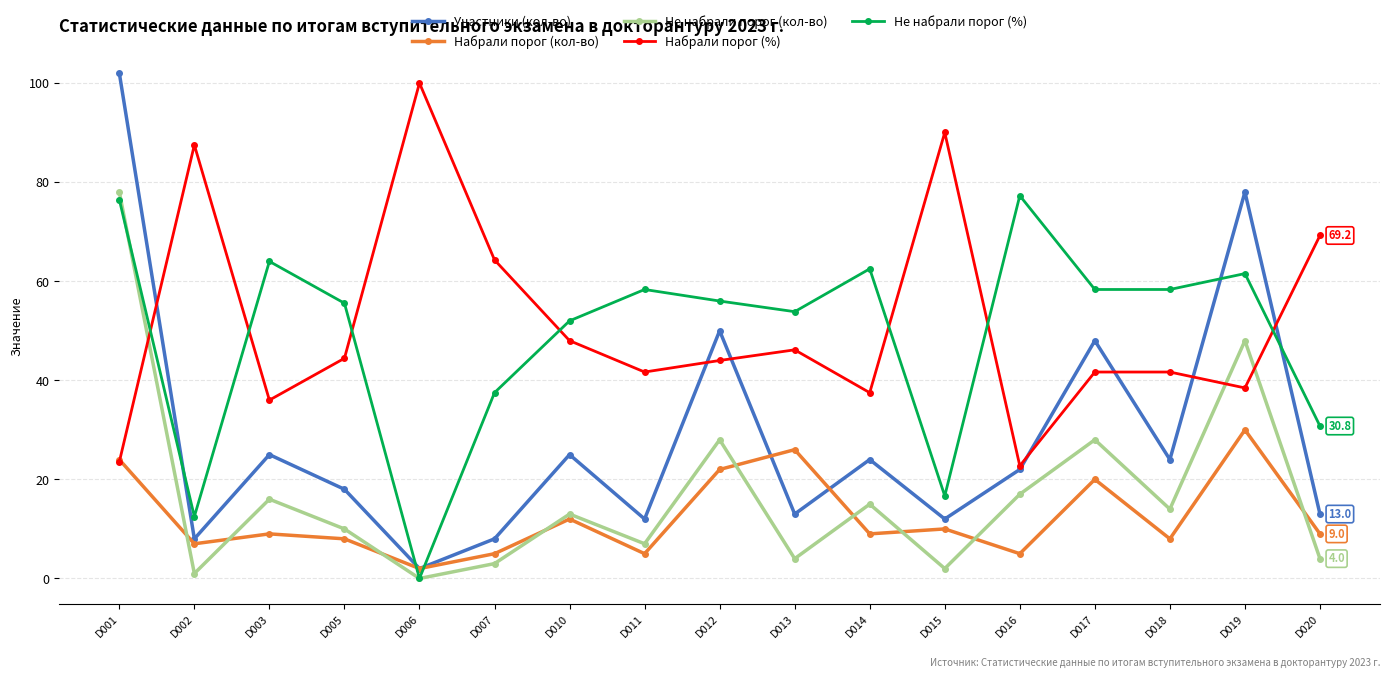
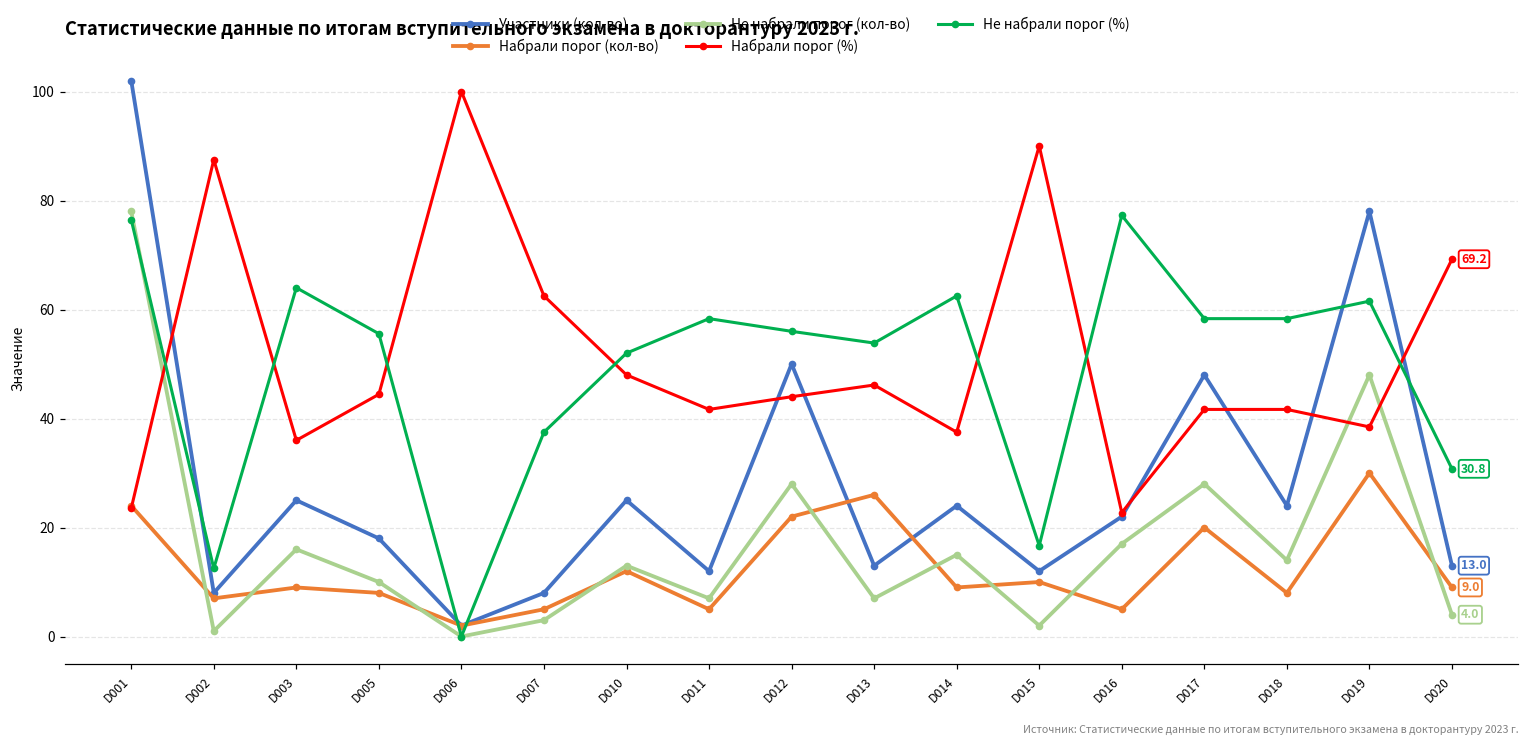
  {
    "Участники (кол-во)": {
      "D001": 102,
      "D002": 8,
      "D003": 25,
      "D005": 18,
      "D007": 8,
      "D010": 25,
      "D011": 12,
      "D012": 50,
      "D013": 13,
      "D014": 24,
      "D015": 12,
      "D016": 22,
      "D017": 48,
      "D018": 24,
      "D019": 78
    },
    "Набрали порог (кол-во)": {
      "D002": 7,
      "D003": 9,
      "D005": 8,
      "D007": 5,
      "D010": 12,
      "D011": 5,
      "D012": 22,
      "D013": 26,
      "D014": 9,
      "D015": 10,
      "D016": 5,
      "D017": 20,
      "D018": 8,
      "D019": 30
    },
    "Не набрали порог (кол-во)": {
      "D001": 78,
      "D002": 1,
      "D003": 16,
      "D005": 10,
      "D007": 3,
      "D010": 13,
      "D011": 7,
      "D012": 28,
-     "D013": 4,
+     "D013": 7,
      "D014": 15,
      "D015": 2,
      "D016": 17,
      "D017": 28,
      "D018": 14,
      "D019": 48
    },
    "Набрали порог (%)": {
      "D002": 88,
      "D003": 36,
      "D005": 44,
      "D006": 100,
-     "D007": 64,
+     "D007": 63,
      "D010": 48,
      "D011": 42,
      "D012": 44,
      "D013": 46,
      "D014": 38,
      "D015": 90,
      "D016": 23,
      "D017": 42,
      "D018": 42,
      "D019": 38
    },
    "Не набрали порог (%)": {
      "D001": 76,
      "D002": 13,
      "D003": 64,
      "D005": 56,
      "D007": 38,
      "D010": 52,
      "D011": 58,
      "D012": 56,
      "D013": 54,
      "D014": 63,
      "D015": 17,
      "D016": 77,
      "D017": 58,
      "D018": 58,
      "D019": 62
    }
  }
